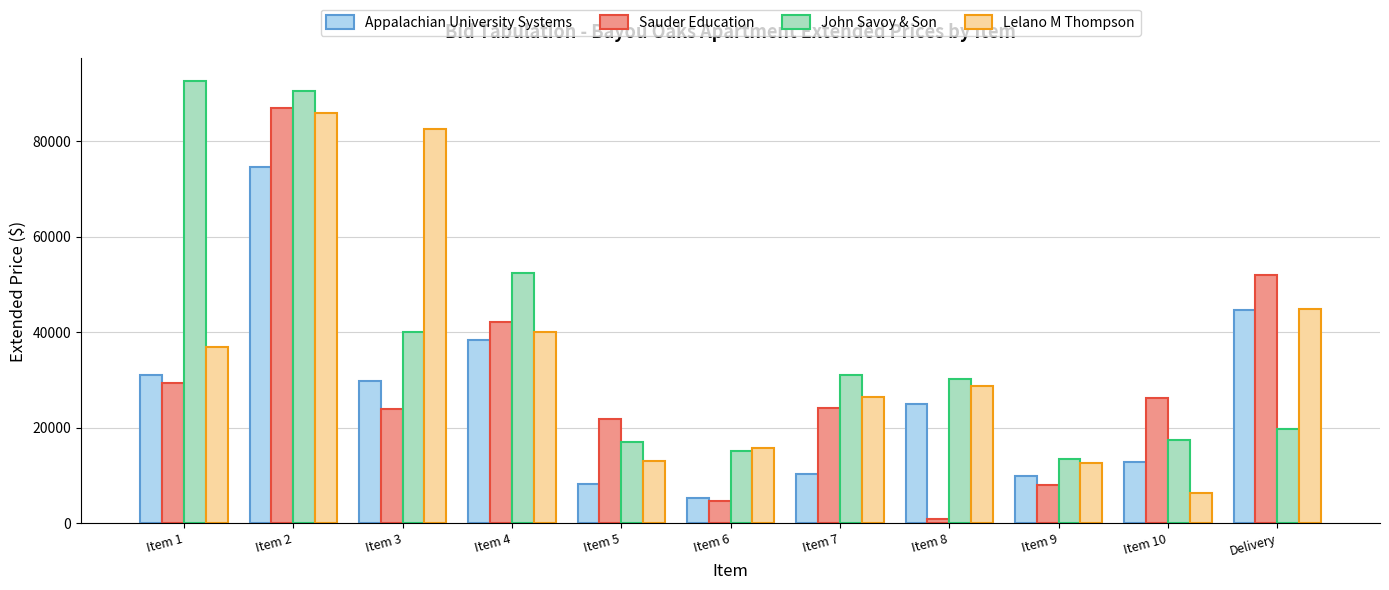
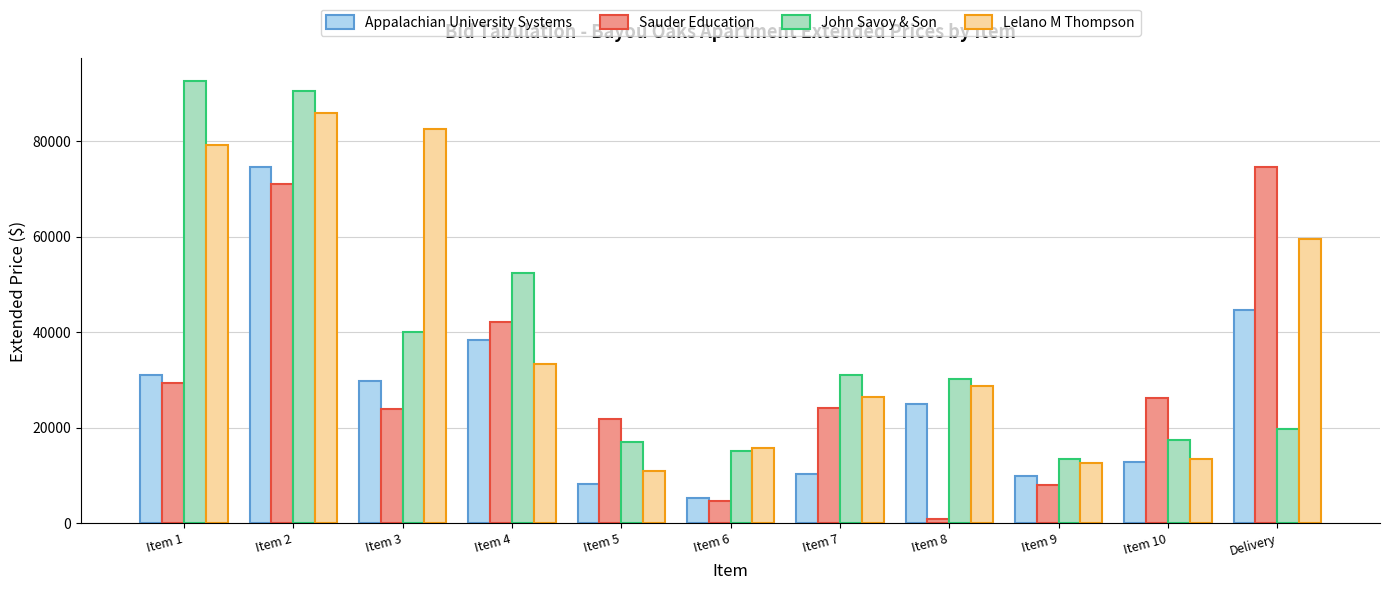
  {
    "Sauder Education": {
      "Item 1": 29000,
-     "Item 2": 87000,
+     "Item 2": 71000,
      "Item 3": 24000,
      "Item 4": 42000,
      "Item 5": 22000,
      "Item 6": 5000,
      "Item 7": 24000,
      "Item 8": 1000,
      "Item 9": 8000,
      "Item 10": 26000,
-     "Delivery": 52000
+     "Delivery": 75000
    },
    "Lelano M Thompson": {
-     "Item 1": 37000,
+     "Item 1": 79000,
      "Item 2": 86000,
      "Item 3": 83000,
-     "Item 4": 40000,
-     "Item 5": 13000,
+     "Item 4": 33000,
+     "Item 5": 11000,
      "Item 6": 16000,
      "Item 7": 26000,
      "Item 8": 29000,
      "Item 9": 13000,
-     "Item 10": 6000,
-     "Delivery": 45000
+     "Item 10": 13000,
+     "Delivery": 60000
    }
  }
